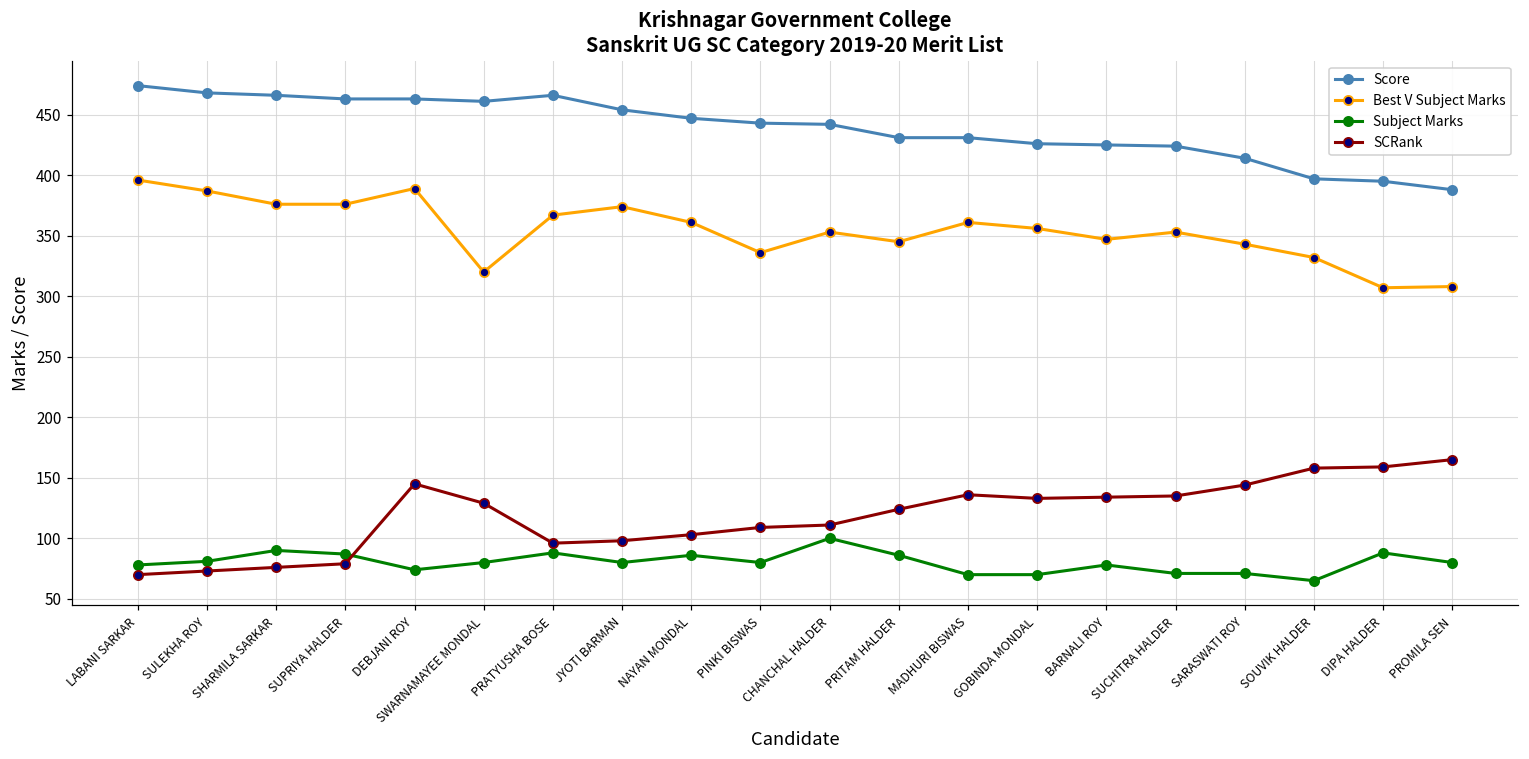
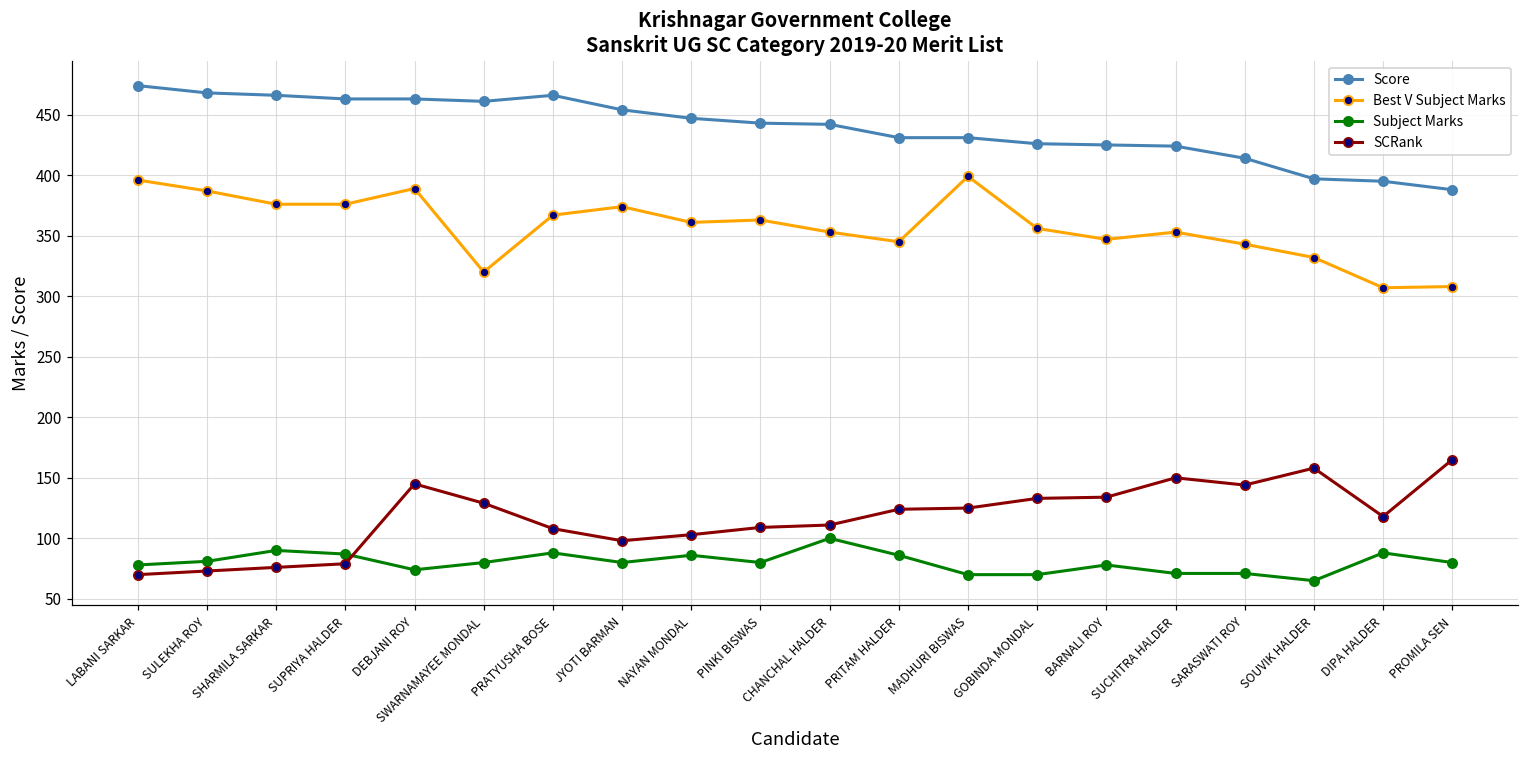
  {
    "Score": {
      "LABANI SARKAR": 474,
      "SULEKHA ROY": 468,
      "SHARMILA SARKAR": 466,
      "SUPRIYA HALDER": 463,
      "DEBJANI ROY": 463,
      "SWARNAMAYEE MONDAL": 461,
      "PRATYUSHA BOSE": 466,
      "JYOTI BARMAN": 454,
      "NAYAN MONDAL": 447,
      "PINKI BISWAS": 443,
      "CHANCHAL HALDER": 442,
      "PRITAM HALDER": 431,
      "MADHURI BISWAS": 431,
      "GOBINDA MONDAL": 426,
      "BARNALI ROY": 425,
      "SUCHITRA HALDER": 424,
      "SARASWATI ROY": 414,
      "SOUVIK HALDER": 397,
      "DIPA HALDER": 395,
      "PROMILA SEN": 388
    },
    "Best V Subject Marks": {
      "LABANI SARKAR": 396,
      "SULEKHA ROY": 387,
      "SHARMILA SARKAR": 376,
      "SUPRIYA HALDER": 376,
      "DEBJANI ROY": 389,
      "SWARNAMAYEE MONDAL": 320,
      "PRATYUSHA BOSE": 367,
      "JYOTI BARMAN": 374,
      "NAYAN MONDAL": 361,
-     "PINKI BISWAS": 336,
+     "PINKI BISWAS": 363,
      "CHANCHAL HALDER": 353,
      "PRITAM HALDER": 345,
-     "MADHURI BISWAS": 361,
+     "MADHURI BISWAS": 399,
      "GOBINDA MONDAL": 356,
      "BARNALI ROY": 347,
      "SUCHITRA HALDER": 353,
      "SARASWATI ROY": 343,
      "SOUVIK HALDER": 332,
      "DIPA HALDER": 307,
      "PROMILA SEN": 308
    },
    "Subject Marks": {
      "LABANI SARKAR": 78,
      "SULEKHA ROY": 81,
      "SHARMILA SARKAR": 90,
      "SUPRIYA HALDER": 87,
      "DEBJANI ROY": 74,
      "SWARNAMAYEE MONDAL": 80,
      "PRATYUSHA BOSE": 88,
      "JYOTI BARMAN": 80,
      "NAYAN MONDAL": 86,
      "PINKI BISWAS": 80,
      "CHANCHAL HALDER": 100,
      "PRITAM HALDER": 86,
      "MADHURI BISWAS": 70,
      "GOBINDA MONDAL": 70,
      "BARNALI ROY": 78,
      "SUCHITRA HALDER": 71,
      "SARASWATI ROY": 71,
      "SOUVIK HALDER": 65,
      "DIPA HALDER": 88,
      "PROMILA SEN": 80
    },
    "SCRank": {
      "LABANI SARKAR": 70,
      "SULEKHA ROY": 73,
      "SHARMILA SARKAR": 76,
      "SUPRIYA HALDER": 79,
      "DEBJANI ROY": 145,
      "SWARNAMAYEE MONDAL": 129,
-     "PRATYUSHA BOSE": 96,
+     "PRATYUSHA BOSE": 108,
      "JYOTI BARMAN": 98,
      "NAYAN MONDAL": 103,
      "PINKI BISWAS": 109,
      "CHANCHAL HALDER": 111,
      "PRITAM HALDER": 124,
-     "MADHURI BISWAS": 136,
+     "MADHURI BISWAS": 125,
      "GOBINDA MONDAL": 133,
      "BARNALI ROY": 134,
-     "SUCHITRA HALDER": 135,
+     "SUCHITRA HALDER": 150,
      "SARASWATI ROY": 144,
      "SOUVIK HALDER": 158,
-     "DIPA HALDER": 159,
+     "DIPA HALDER": 118,
      "PROMILA SEN": 165
    }
  }
